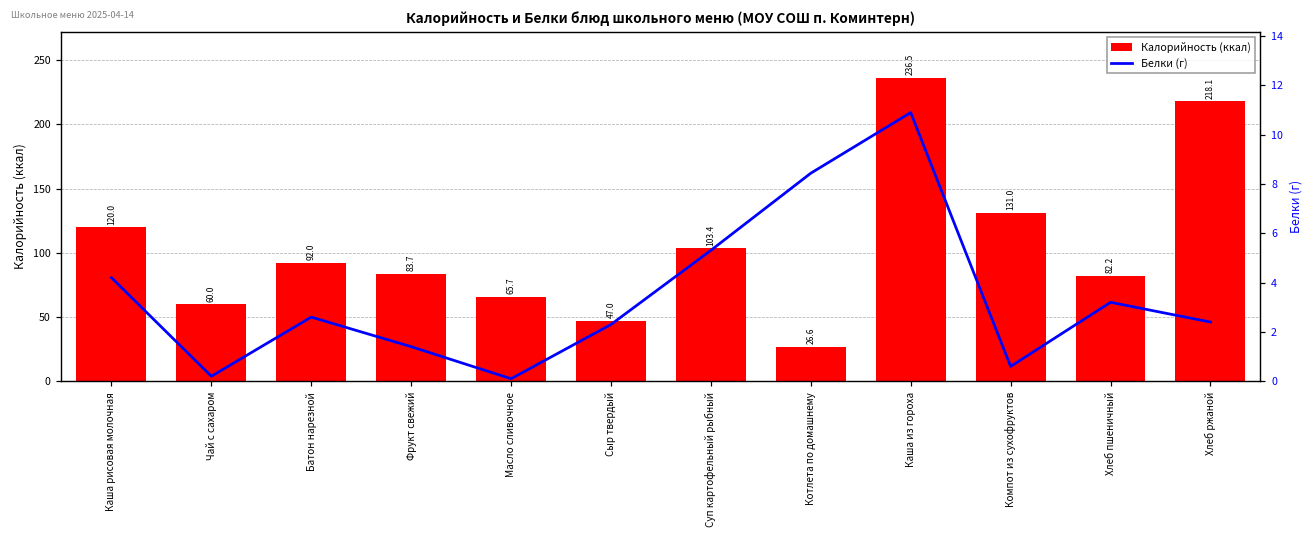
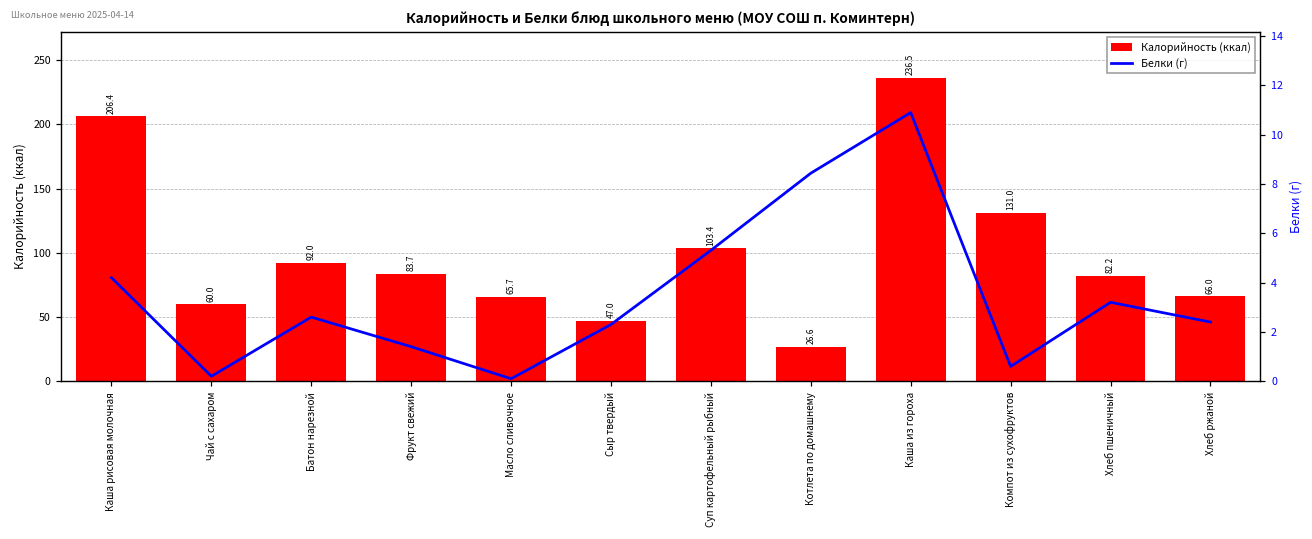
  {
    "Калорийность (ккал)": {
-     "Каша рисовая молочная": 120.0,
+     "Каша рисовая молочная": 206.4,
      "Чай с сахаром": 60.0,
      "Батон нарезной": 92.0,
      "Фрукт свежий": 83.7,
      "Масло сливочное": 65.7,
      "Сыр твердый": 47.0,
      "Суп картофельный рыбный": 103.4,
      "Котлета по домашнему": 26.6,
      "Каша из гороха": 236.5,
      "Компот из сухофруктов": 131.0,
      "Хлеб пшеничный": 82.2,
-     "Хлеб ржаной": 218.1
+     "Хлеб ржаной": 66.0
    }
  }
